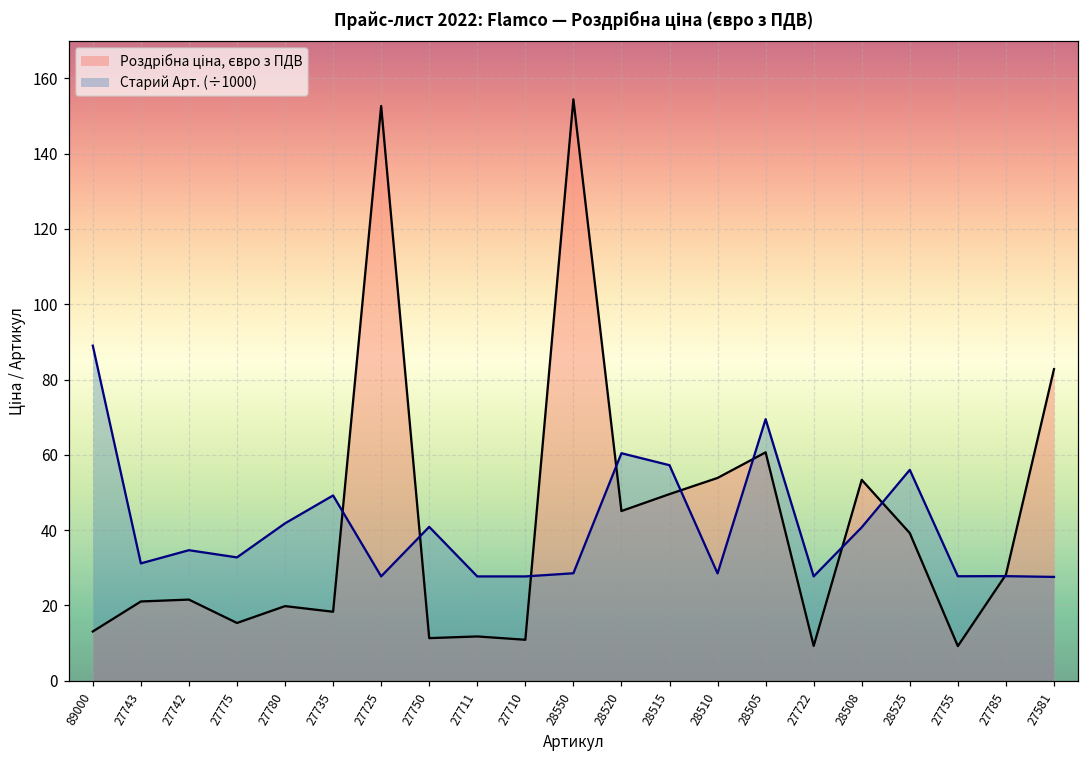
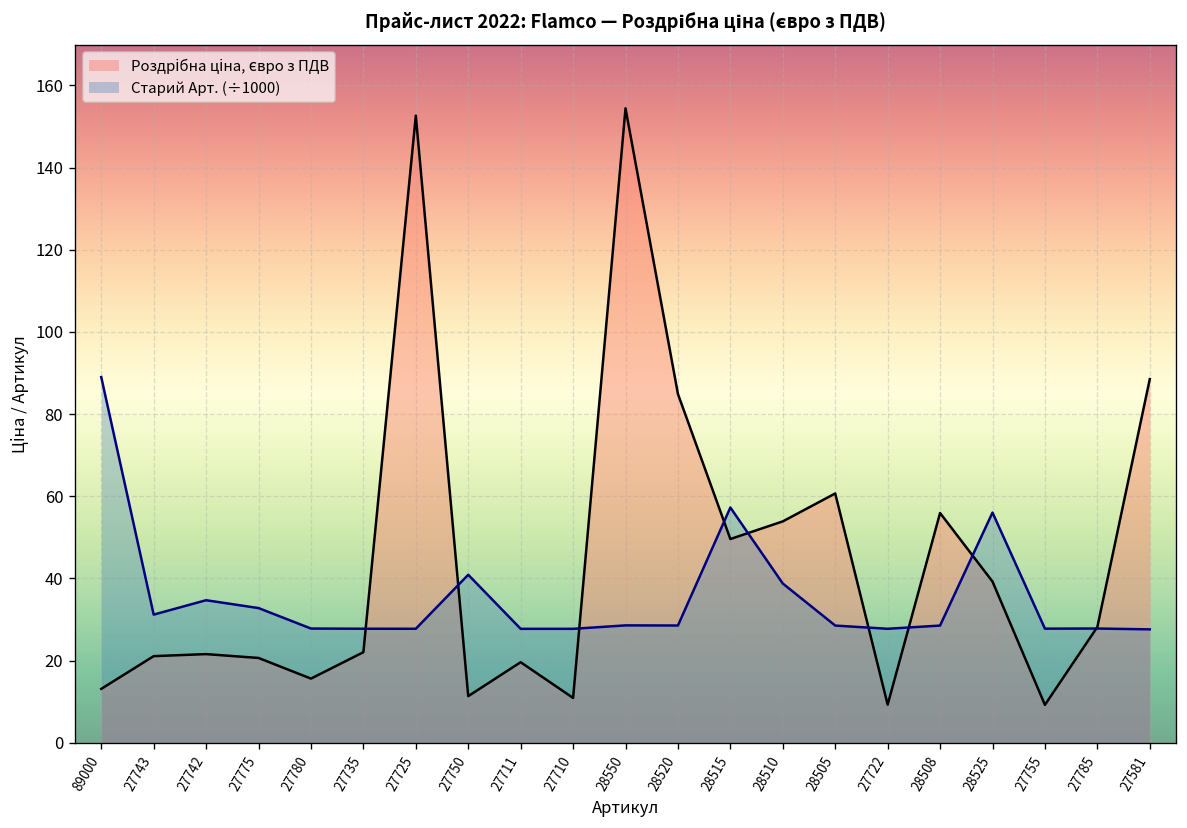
  {
    "Роздрібна ціна, євро з ПДВ": {
      "89000": 13,
      "27743": 21,
      "27742": 22,
-     "27775": 15,
-     "27780": 20,
-     "27735": 18,
+     "27775": 21,
+     "27780": 16,
+     "27735": 22,
      "27725": 153,
      "27750": 11,
-     "27711": 12,
+     "27711": 20,
      "27710": 11,
      "28550": 154,
-     "28520": 45,
+     "28520": 85,
      "28515": 50,
      "28510": 54,
      "28505": 61,
      "27722": 9,
-     "28508": 53,
+     "28508": 56,
      "28525": 39,
      "27755": 9,
-     "27581": 83
+     "27581": 89
    },
    "Старий Арт. (÷1000)": {
      "89000": 89,
      "27743": 31,
      "27742": 35,
      "27775": 33,
-     "27780": 42,
-     "27735": 49,
+     "27780": 28,
+     "27735": 28,
      "27725": 28,
      "27750": 41,
      "27711": 28,
      "27710": 28,
      "28550": 29,
-     "28520": 60,
+     "28520": 29,
      "28515": 57,
-     "28510": 29,
-     "28505": 69,
+     "28510": 39,
+     "28505": 29,
      "27722": 28,
-     "28508": 41,
+     "28508": 29,
      "28525": 56,
      "27755": 28,
      "27581": 28
    }
  }
